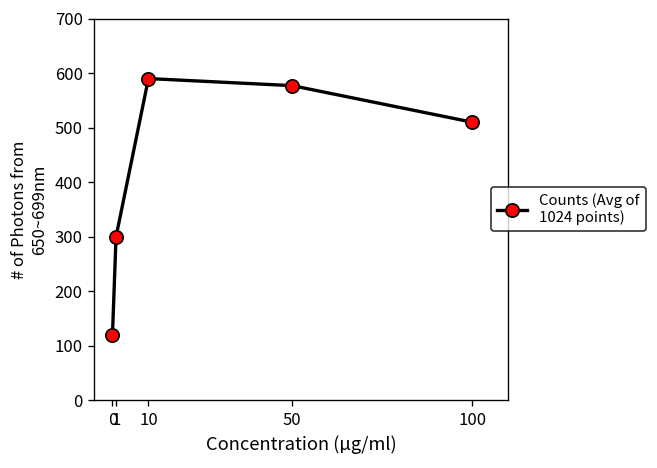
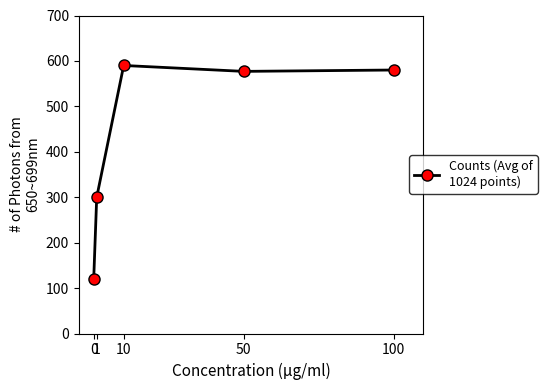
  {
    "10": 590,
    "50": 580,
-   "100": 510
+   "100": 580
  }
